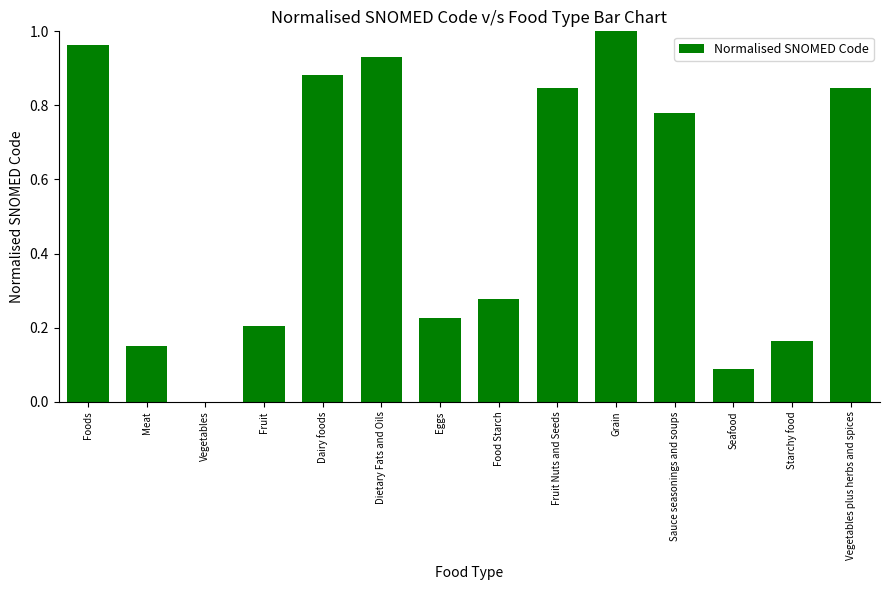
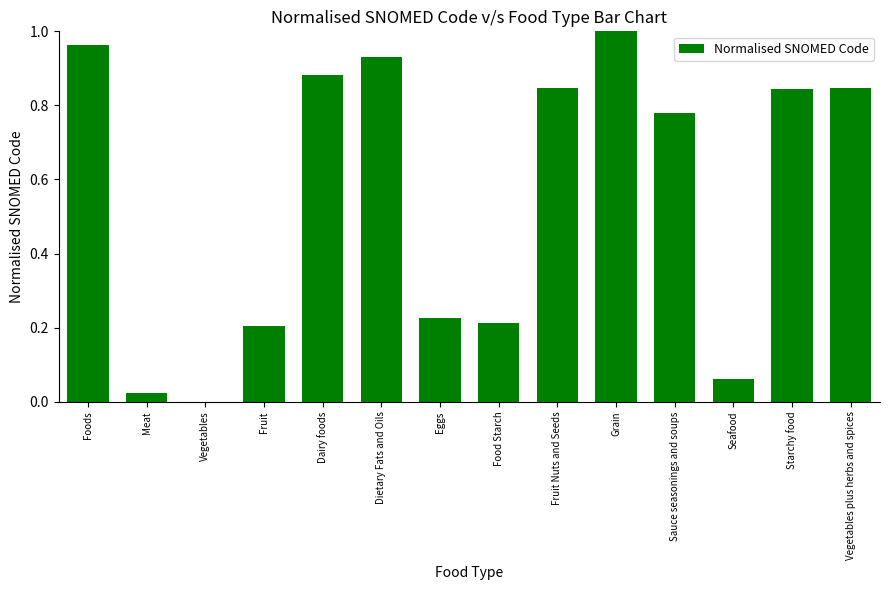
  {
    "Foods": 0.96,
-   "Meat": 0.15,
+   "Meat": 0.02,
    "Vegetables": 0.00,
    "Fruit": 0.21,
    "Dairy foods": 0.88,
    "Dietary Fats and Oils": 0.93,
    "Eggs": 0.23,
-   "Food Starch": 0.28,
+   "Food Starch": 0.21,
    "Fruit Nuts and Seeds": 0.85,
    "Grain": 1.00,
    "Sauce seasonings and soups": 0.78,
-   "Seafood": 0.09,
-   "Starchy food": 0.16,
+   "Seafood": 0.06,
+   "Starchy food": 0.84,
    "Vegetables plus herbs and spices": 0.85
  }
